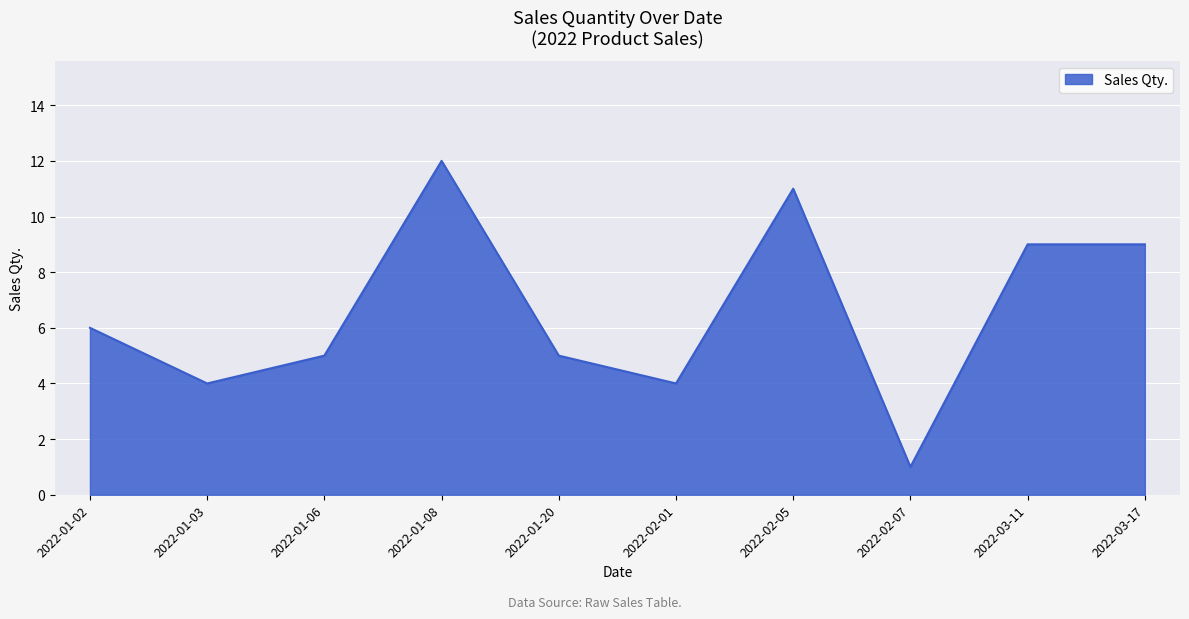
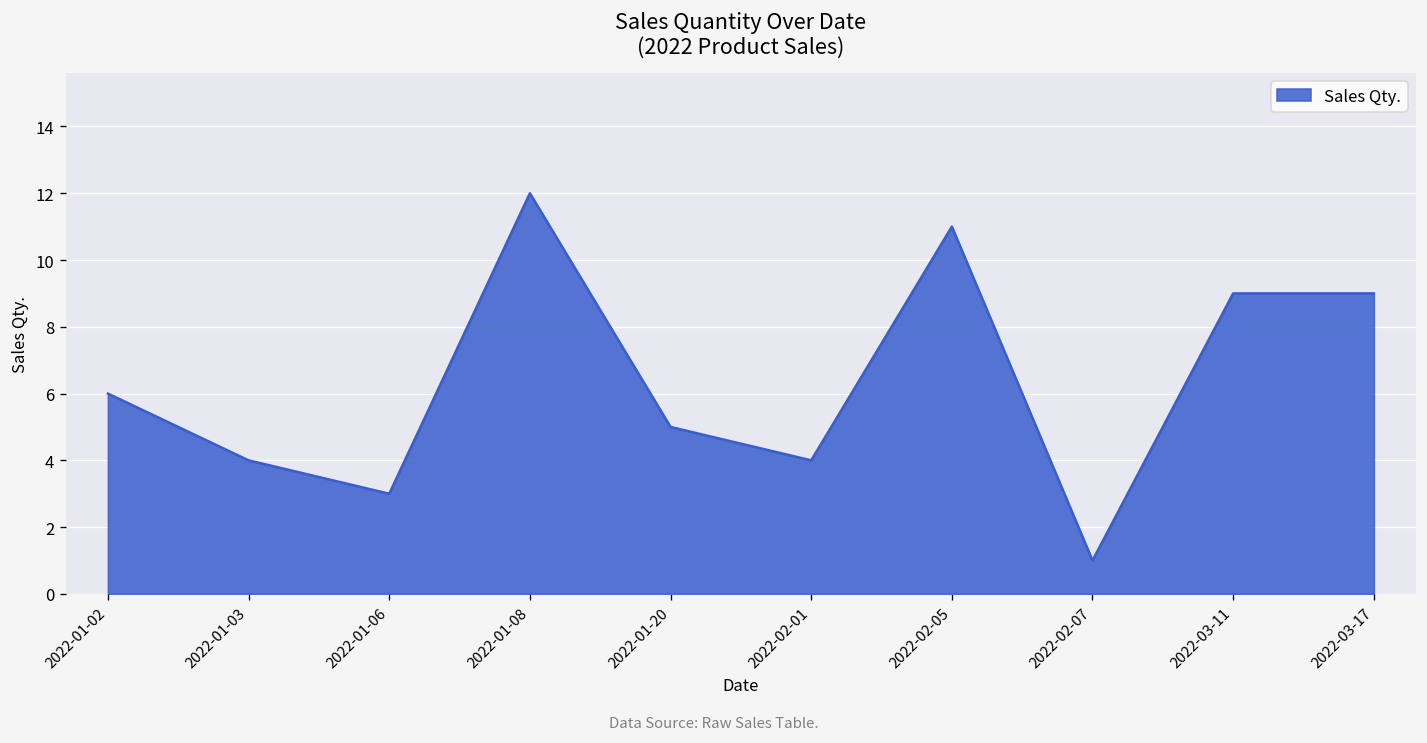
  {
    "2022-01-02": 6,
    "2022-01-03": 4,
-   "2022-01-06": 5,
+   "2022-01-06": 3,
    "2022-01-08": 12,
    "2022-01-20": 5,
    "2022-02-01": 4,
    "2022-02-05": 11,
    "2022-02-07": 1,
    "2022-03-11": 9,
    "2022-03-17": 9
  }
